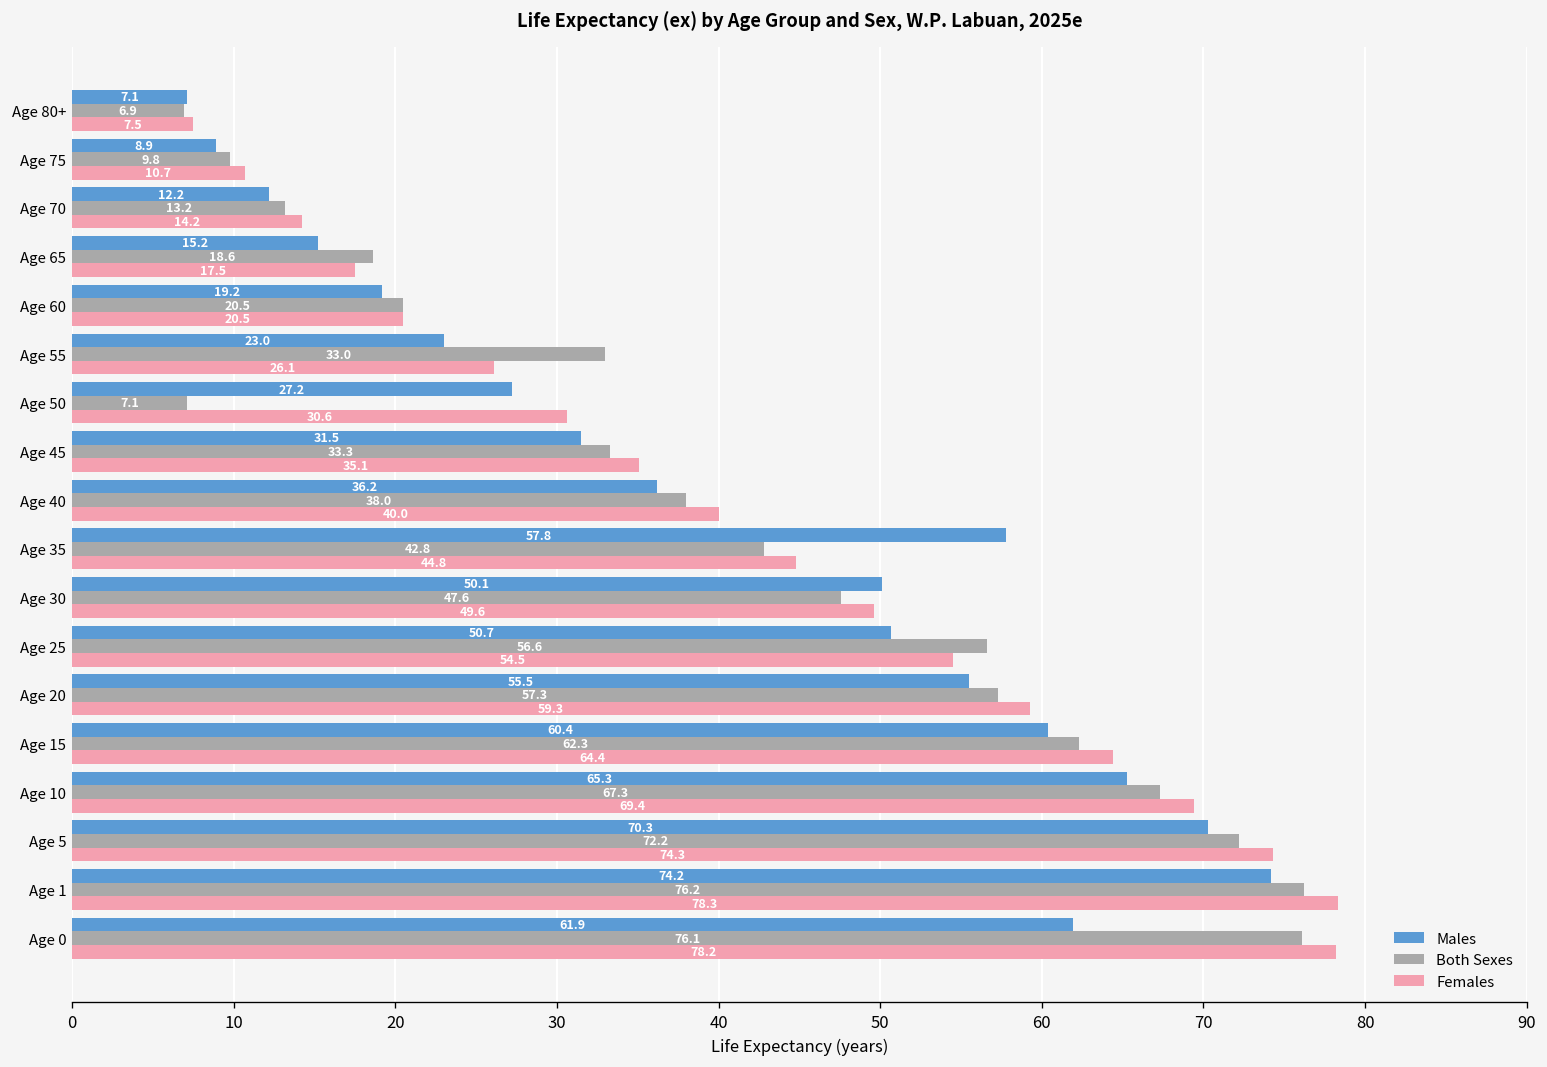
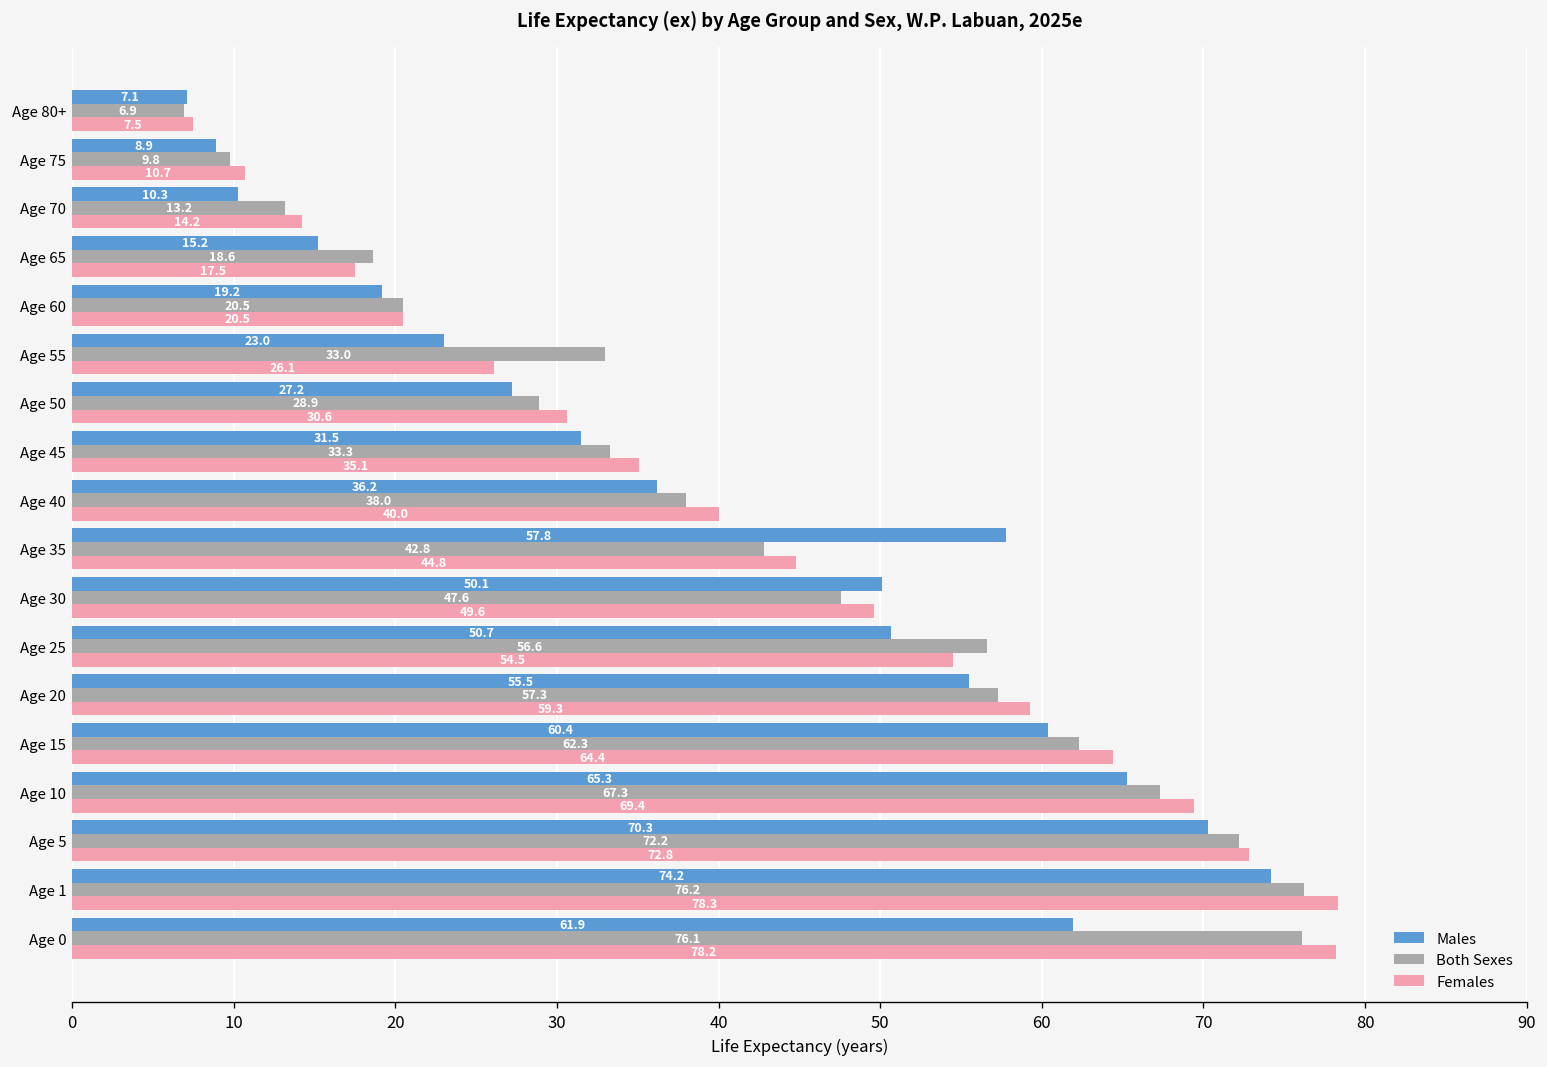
  {
    "Males": {
      "Age 80+": 7.1,
      "Age 75": 8.9,
-     "Age 70": 12.2,
+     "Age 70": 10.3,
      "Age 65": 15.2,
      "Age 60": 19.2,
      "Age 55": 23.0,
      "Age 50": 27.2,
      "Age 45": 31.5,
      "Age 40": 36.2,
      "Age 35": 57.8,
      "Age 30": 50.1,
      "Age 25": 50.7,
      "Age 20": 55.5,
      "Age 15": 60.4,
      "Age 10": 65.3,
      "Age 5": 70.3,
      "Age 1": 74.2,
      "Age 0": 61.9
    },
    "Both Sexes": {
      "Age 80+": 6.9,
      "Age 75": 9.8,
      "Age 70": 13.2,
      "Age 65": 18.6,
      "Age 60": 20.5,
      "Age 55": 33.0,
-     "Age 50": 7.1,
+     "Age 50": 28.9,
      "Age 45": 33.3,
      "Age 40": 38.0,
      "Age 35": 42.8,
      "Age 30": 47.6,
      "Age 25": 56.6,
      "Age 20": 57.3,
      "Age 15": 62.3,
      "Age 10": 67.3,
      "Age 5": 72.2,
      "Age 1": 76.2,
      "Age 0": 76.1
    },
    "Females": {
      "Age 80+": 7.5,
      "Age 75": 10.7,
      "Age 70": 14.2,
      "Age 65": 17.5,
      "Age 60": 20.5,
      "Age 55": 26.1,
      "Age 50": 30.6,
      "Age 45": 35.1,
      "Age 40": 40.0,
      "Age 35": 44.8,
      "Age 30": 49.6,
      "Age 25": 54.5,
      "Age 20": 59.3,
      "Age 15": 64.4,
      "Age 10": 69.4,
-     "Age 5": 74.3,
+     "Age 5": 72.8,
      "Age 1": 78.3,
      "Age 0": 78.2
    }
  }
